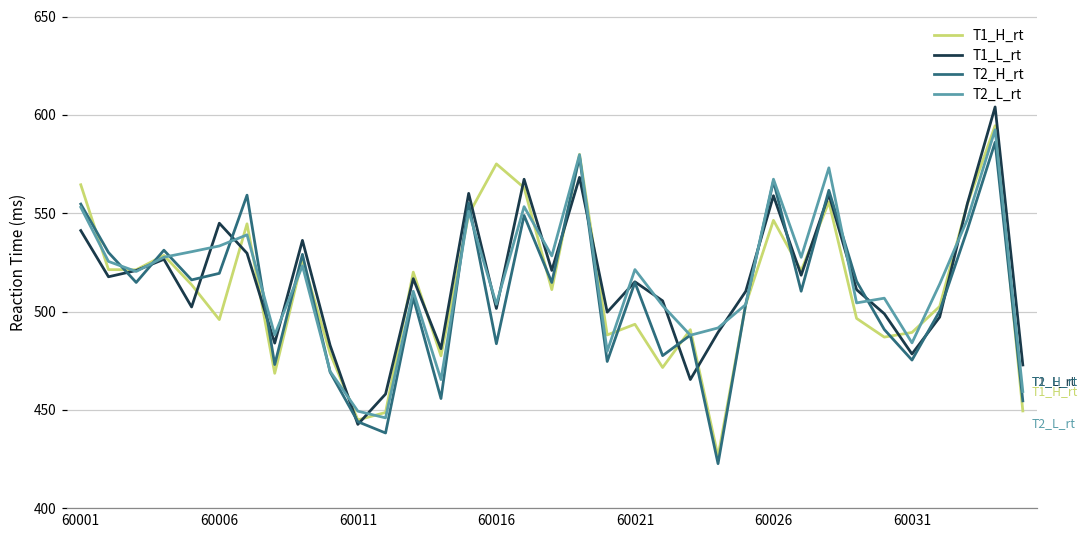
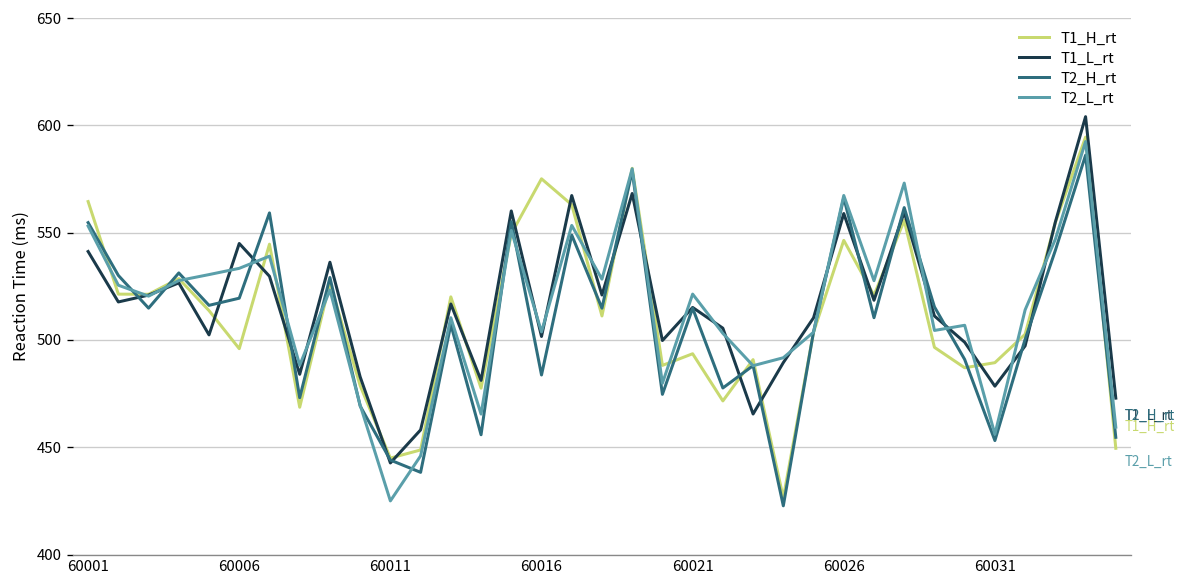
  {
    "T1_H_rt": {
      "60001": 564,
      "60006": 496,
      "60016": 575,
      "60021": 494,
      "60026": 546,
      "60031": 489
    },
    "T1_L_rt": {
      "60001": 541,
      "60006": 545,
      "60016": 502,
      "60026": 559,
      "60031": 478
    },
    "T2_H_rt": {
      "60001": 555,
      "60006": 519,
      "60016": 484,
-     "60031": 475
+     "60031": 453
    },
    "T2_L_rt": {
      "60001": 553,
      "60006": 533,
-     "60011": 449,
+     "60011": 425,
      "60016": 504,
      "60021": 521,
-     "60031": 484
+     "60031": 456
    }
  }
